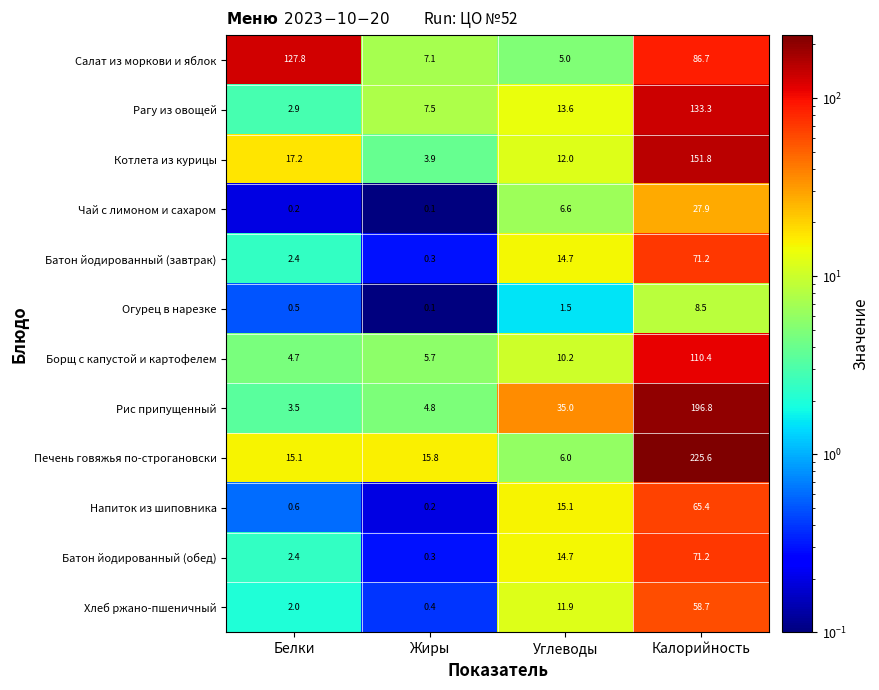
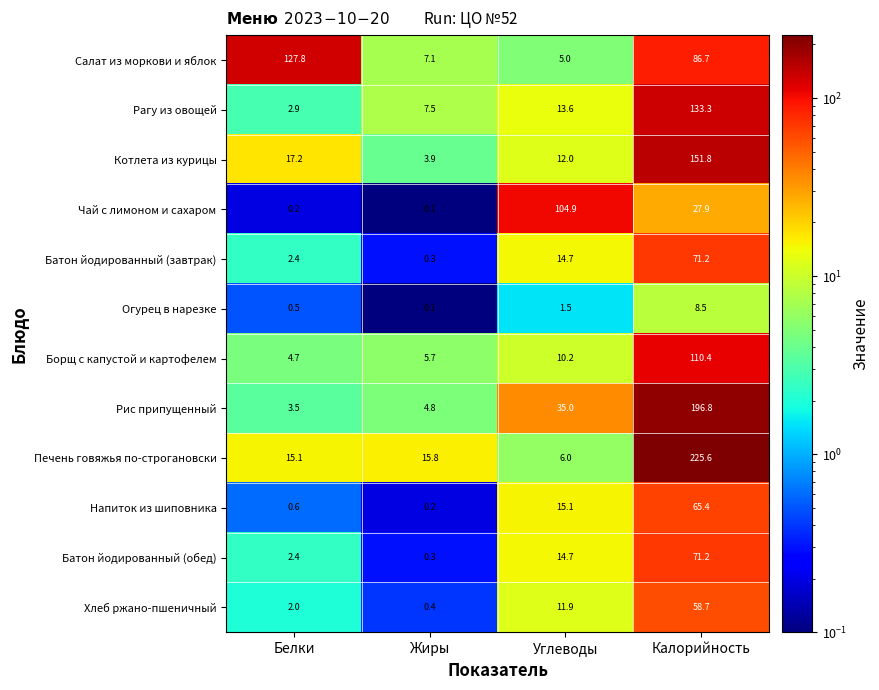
  {
    "Салат из моркови и яблок": {
      "Белки": 127.8,
      "Жиры": 7.1,
      "Углеводы": 5.0,
      "Калорийность": 86.7
    },
    "Рагу из овощей": {
      "Белки": 2.9,
      "Жиры": 7.5,
      "Углеводы": 13.6,
      "Калорийность": 133.3
    },
    "Котлета из курицы": {
      "Белки": 17.2,
      "Жиры": 3.9,
      "Углеводы": 12.0,
      "Калорийность": 151.8
    },
    "Чай с лимоном и сахаром": {
      "Белки": 0.2,
      "Жиры": 0.1,
-     "Углеводы": 6.6,
+     "Углеводы": 104.9,
      "Калорийность": 27.9
    },
    "Батон йодированный (завтрак)": {
      "Белки": 2.4,
      "Жиры": 0.3,
      "Углеводы": 14.7,
      "Калорийность": 71.2
    },
    "Огурец в нарезке": {
      "Белки": 0.5,
      "Жиры": 0.1,
      "Углеводы": 1.5,
      "Калорийность": 8.5
    },
    "Борщ с капустой и картофелем": {
      "Белки": 4.7,
      "Жиры": 5.7,
      "Углеводы": 10.2,
      "Калорийность": 110.4
    },
    "Рис припущенный": {
      "Белки": 3.5,
      "Жиры": 4.8,
      "Углеводы": 35.0,
      "Калорийность": 196.8
    },
    "Печень говяжья по-строгановски": {
      "Белки": 15.1,
      "Жиры": 15.8,
      "Углеводы": 6.0,
      "Калорийность": 225.6
    },
    "Напиток из шиповника": {
      "Белки": 0.6,
      "Жиры": 0.2,
      "Углеводы": 15.1,
      "Калорийность": 65.4
    },
    "Батон йодированный (обед)": {
      "Белки": 2.4,
      "Жиры": 0.3,
      "Углеводы": 14.7,
      "Калорийность": 71.2
    },
    "Хлеб ржано-пшеничный": {
      "Белки": 2.0,
      "Жиры": 0.4,
      "Углеводы": 11.9,
      "Калорийность": 58.7
    }
  }
